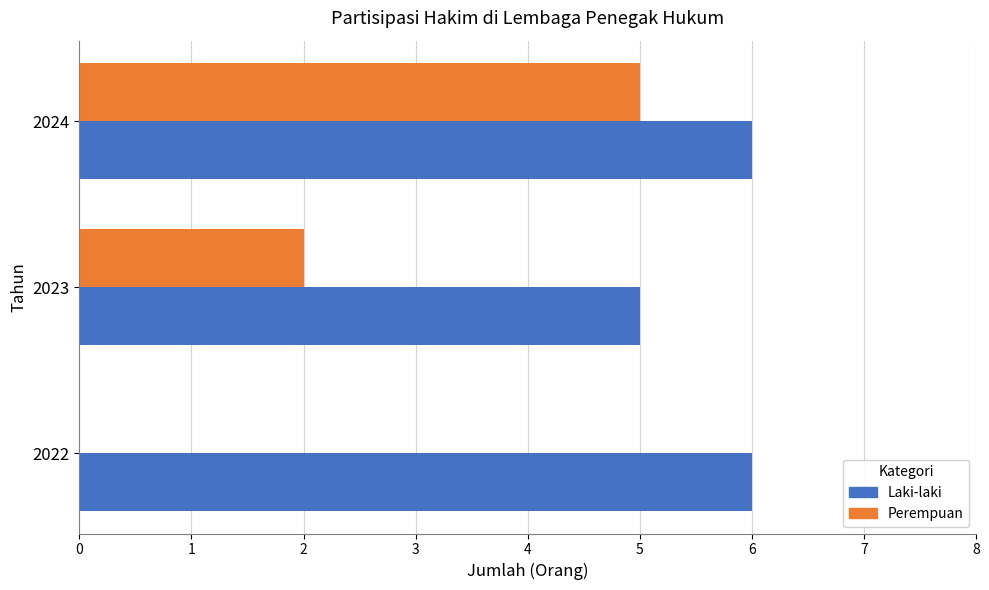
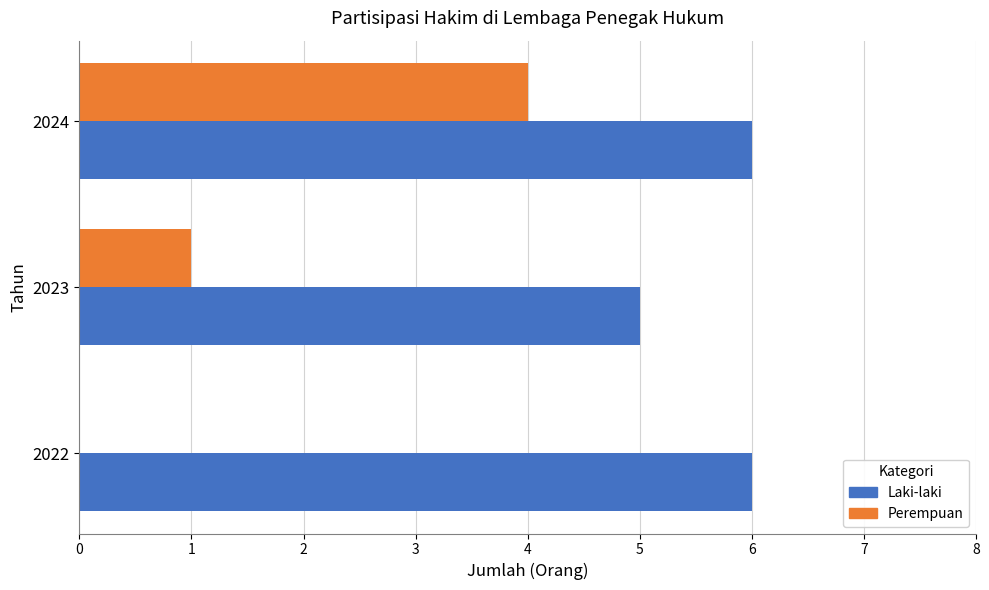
  {
    "Laki-laki": {
      "2024": 6,
      "2023": 5,
      "2022": 6
    },
    "Perempuan": {
-     "2024": 5,
-     "2023": 2,
+     "2024": 4,
+     "2023": 1,
      "2022": 0
    }
  }
